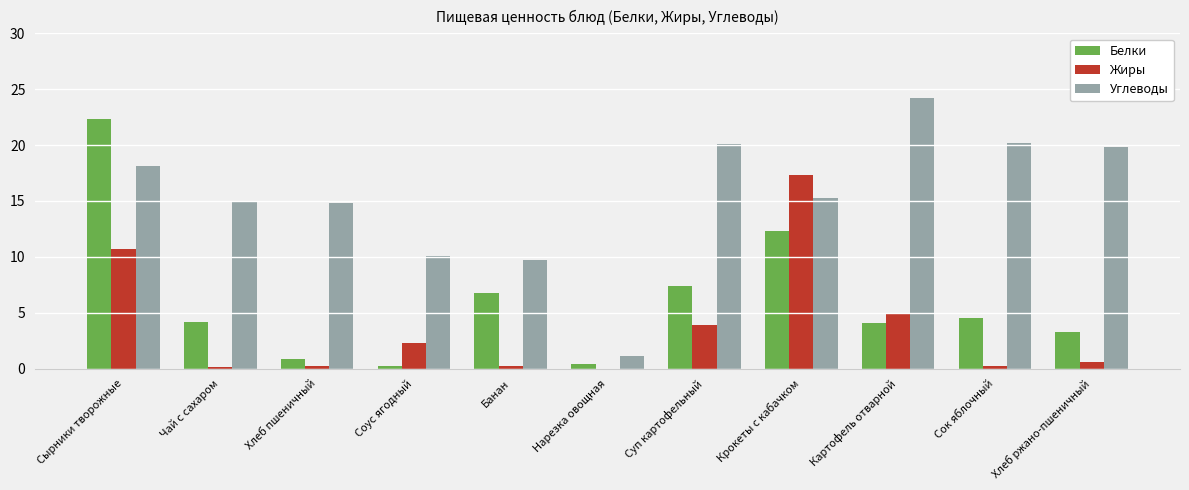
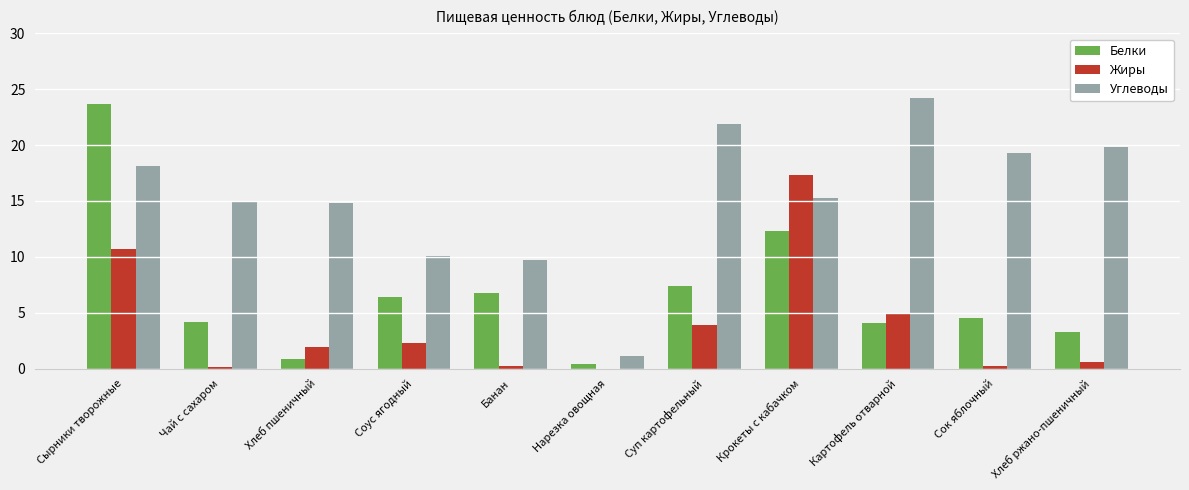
  {
    "Белки": {
-     "Сырники творожные": 22.3,
+     "Сырники творожные": 23.7,
      "Чай с сахаром": 4.2,
      "Хлеб пшеничный": 0.9,
-     "Соус ягодный": 0.2,
+     "Соус ягодный": 6.4,
      "Банан": 6.8,
      "Нарезка овощная": 0.4,
      "Суп картофельный": 7.4,
      "Крокеты с кабачком": 12.3,
      "Картофель отварной": 4.1,
      "Сок яблочный": 4.5,
      "Хлеб ржано-пшеничный": 3.3
    },
    "Жиры": {
      "Сырники творожные": 10.7,
-     "Хлеб пшеничный": 0.2,
+     "Хлеб пшеничный": 1.9,
      "Соус ягодный": 2.3,
      "Нарезка овощная": 0.0,
      "Суп картофельный": 3.9,
      "Крокеты с кабачком": 17.3,
      "Картофель отварной": 5.0,
      "Хлеб ржано-пшеничный": 0.6
    },
    "Углеводы": {
      "Сырники творожные": 18.1,
      "Чай с сахаром": 15.0,
      "Хлеб пшеничный": 14.8,
      "Соус ягодный": 10.1,
      "Банан": 9.7,
      "Нарезка овощная": 1.1,
-     "Суп картофельный": 20.1,
+     "Суп картофельный": 21.9,
      "Крокеты с кабачком": 15.3,
      "Картофель отварной": 24.2,
-     "Сок яблочный": 20.2,
+     "Сок яблочный": 19.3,
      "Хлеб ржано-пшеничный": 19.8
    }
  }
